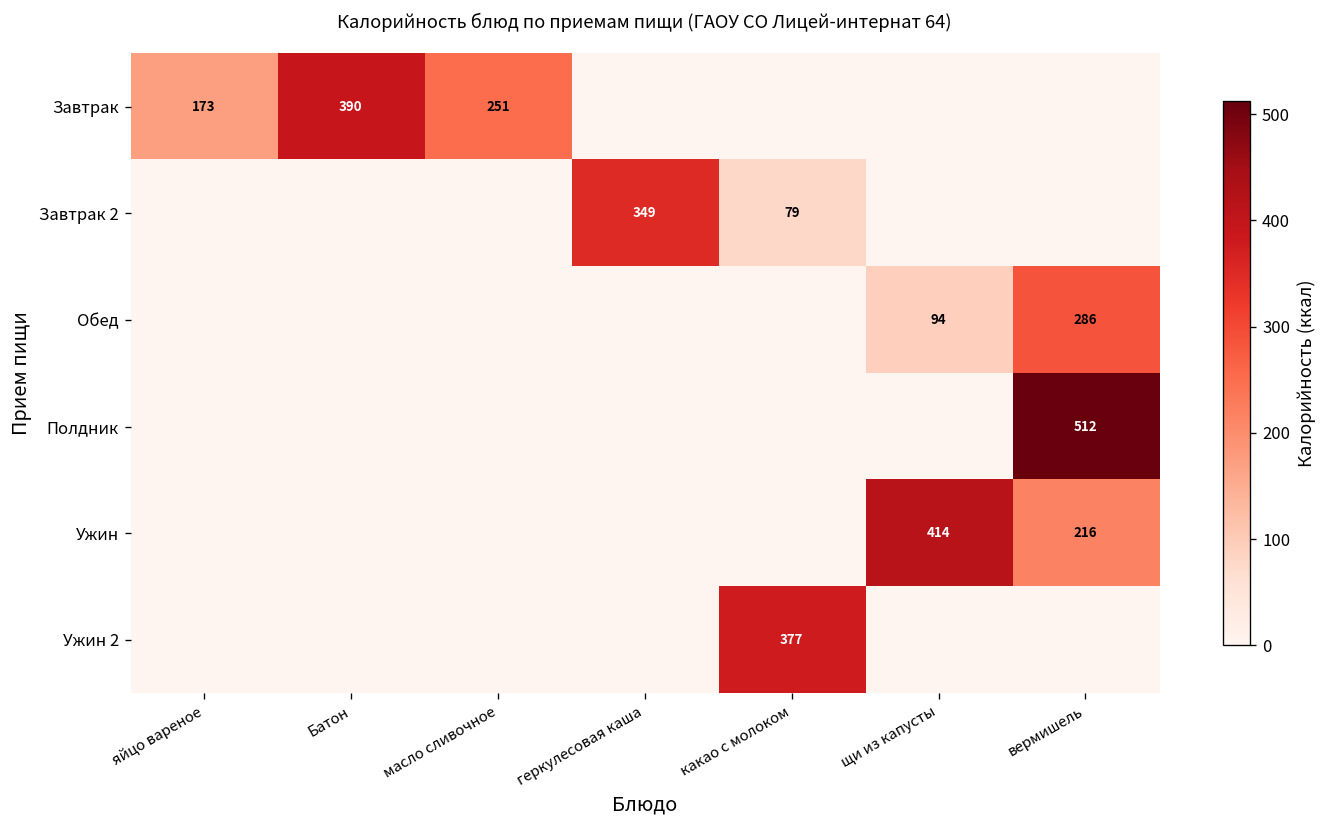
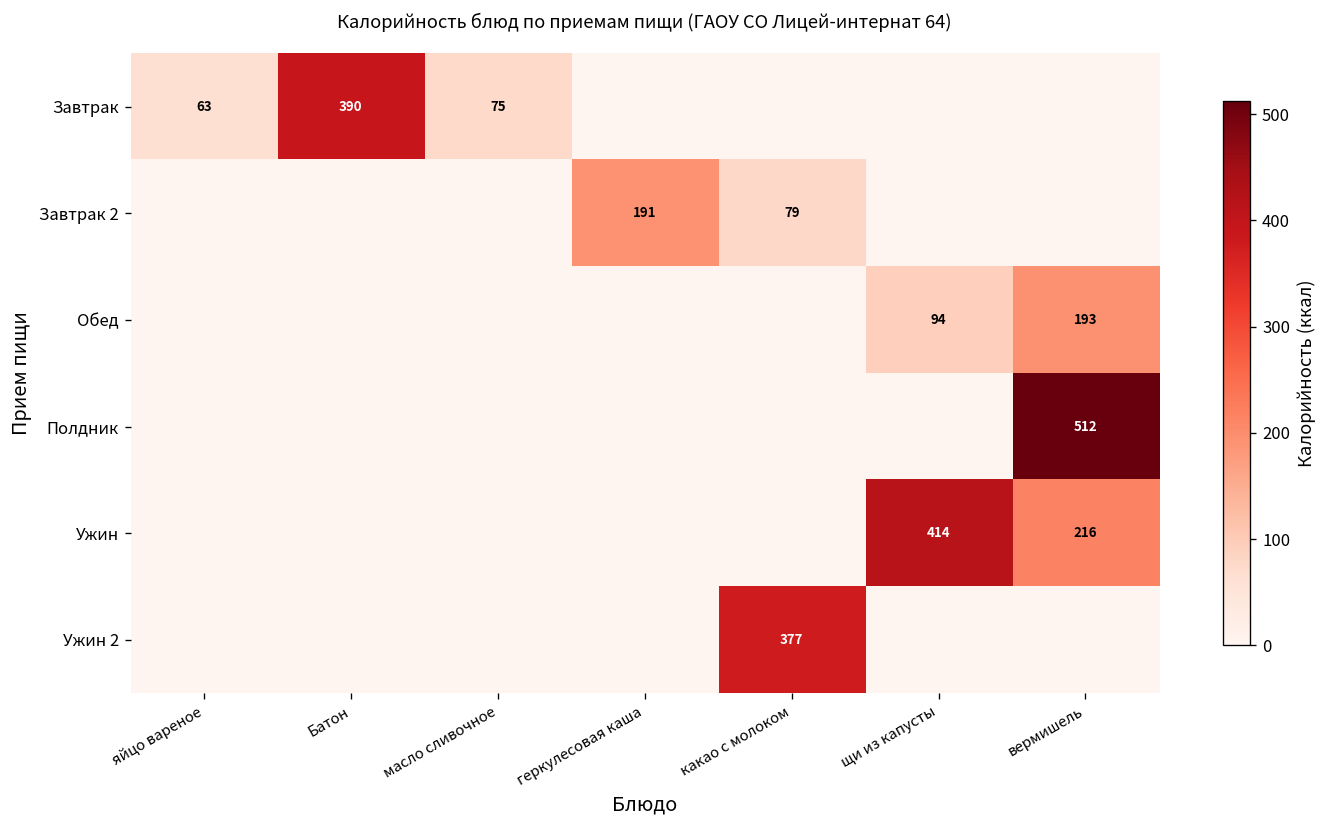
  {
    "Завтрак": {
-     "яйцо вареное": 173,
+     "яйцо вареное": 63,
      "Батон": 390,
-     "масло сливочное": 251
+     "масло сливочное": 75
    },
    "Завтрак 2": {
-     "геркулесовая каша": 349,
+     "геркулесовая каша": 191,
      "какао с молоком": 79
    },
    "Обед": {
      "щи из капусты": 94,
-     "вермишель": 286
+     "вермишель": 193
    },
    "Полдник": {
      "вермишель": 512
    },
    "Ужин": {
      "щи из капусты": 414,
      "вермишель": 216
    },
    "Ужин 2": {
      "какао с молоком": 377
    }
  }
